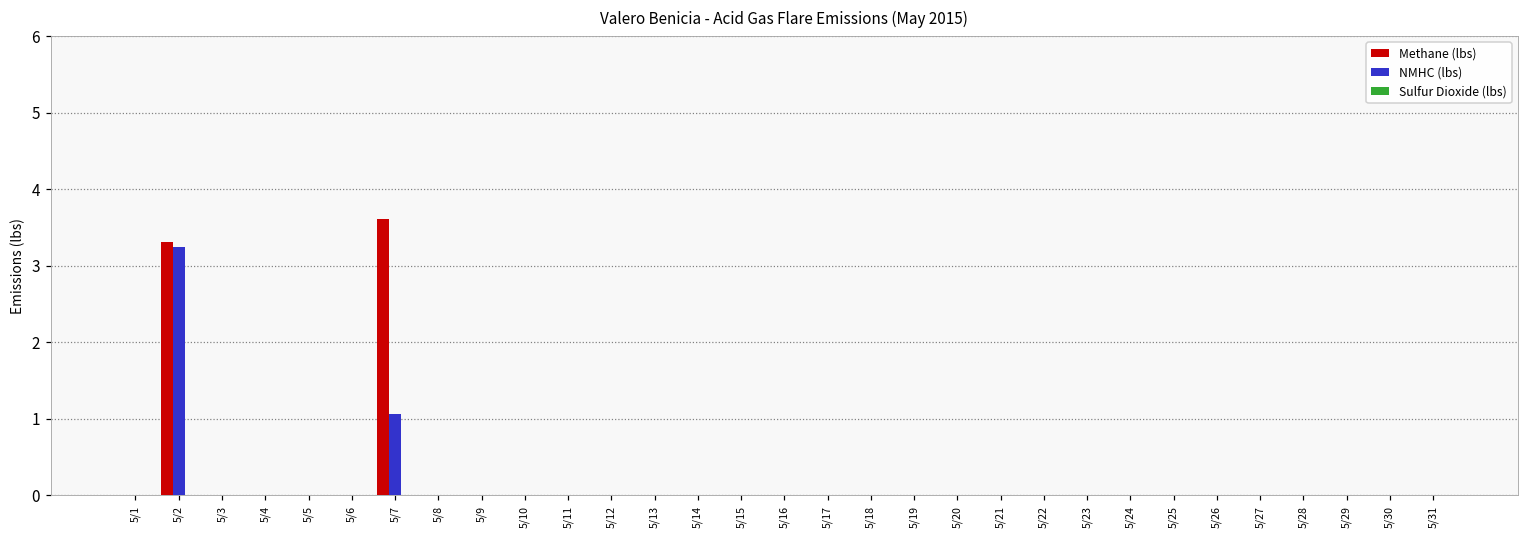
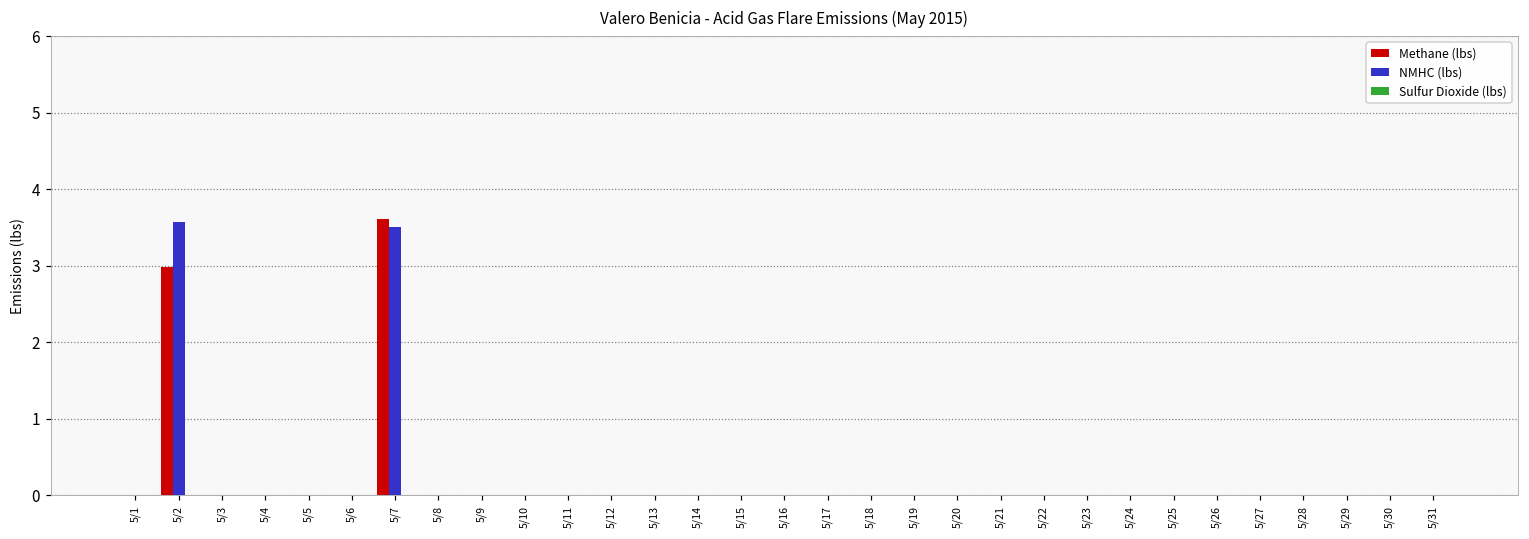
  {
    "Methane (lbs)": {
      "5/1": 0.0,
-     "5/2": 3.3,
+     "5/2": 3.0,
      "5/3": 0.0,
      "5/4": 0.0,
      "5/5": 0.0,
      "5/6": 0.0,
      "5/7": 3.6,
      "5/8": 0.0,
      "5/9": 0.0,
      "5/10": 0.0,
      "5/11": 0.0,
      "5/12": 0.0,
      "5/13": 0.0,
      "5/14": 0.0,
      "5/15": 0.0,
      "5/16": 0.0,
      "5/17": 0.0,
      "5/18": 0.0,
      "5/19": 0.0,
      "5/20": 0.0,
      "5/21": 0.0,
      "5/22": 0.0,
      "5/23": 0.0,
      "5/24": 0.0,
      "5/25": 0.0,
      "5/26": 0.0,
      "5/27": 0.0,
      "5/28": 0.0,
      "5/29": 0.0,
      "5/30": 0.0,
      "5/31": 0.0
    },
    "NMHC (lbs)": {
      "5/1": 0.0,
-     "5/2": 3.2,
+     "5/2": 3.6,
      "5/3": 0.0,
      "5/4": 0.0,
      "5/5": 0.0,
      "5/6": 0.0,
-     "5/7": 1.1,
+     "5/7": 3.5,
      "5/8": 0.0,
      "5/9": 0.0,
      "5/10": 0.0,
      "5/11": 0.0,
      "5/12": 0.0,
      "5/13": 0.0,
      "5/14": 0.0,
      "5/15": 0.0,
      "5/16": 0.0,
      "5/17": 0.0,
      "5/18": 0.0,
      "5/19": 0.0,
      "5/20": 0.0,
      "5/21": 0.0,
      "5/22": 0.0,
      "5/23": 0.0,
      "5/24": 0.0,
      "5/25": 0.0,
      "5/26": 0.0,
      "5/27": 0.0,
      "5/28": 0.0,
      "5/29": 0.0,
      "5/30": 0.0,
      "5/31": 0.0
    },
    "Sulfur Dioxide (lbs)": {
      "5/1": 0.0,
      "5/2": 0.0,
      "5/3": 0.0,
      "5/4": 0.0,
      "5/5": 0.0,
      "5/6": 0.0,
      "5/7": 0.0,
      "5/8": 0.0,
      "5/9": 0.0,
      "5/10": 0.0,
      "5/11": 0.0,
      "5/12": 0.0,
      "5/13": 0.0,
      "5/14": 0.0,
      "5/15": 0.0,
      "5/16": 0.0,
      "5/17": 0.0,
      "5/18": 0.0,
      "5/19": 0.0,
      "5/20": 0.0,
      "5/21": 0.0,
      "5/22": 0.0,
      "5/23": 0.0,
      "5/24": 0.0,
      "5/25": 0.0,
      "5/26": 0.0,
      "5/27": 0.0,
      "5/28": 0.0,
      "5/29": 0.0,
      "5/30": 0.0,
      "5/31": 0.0
    }
  }
